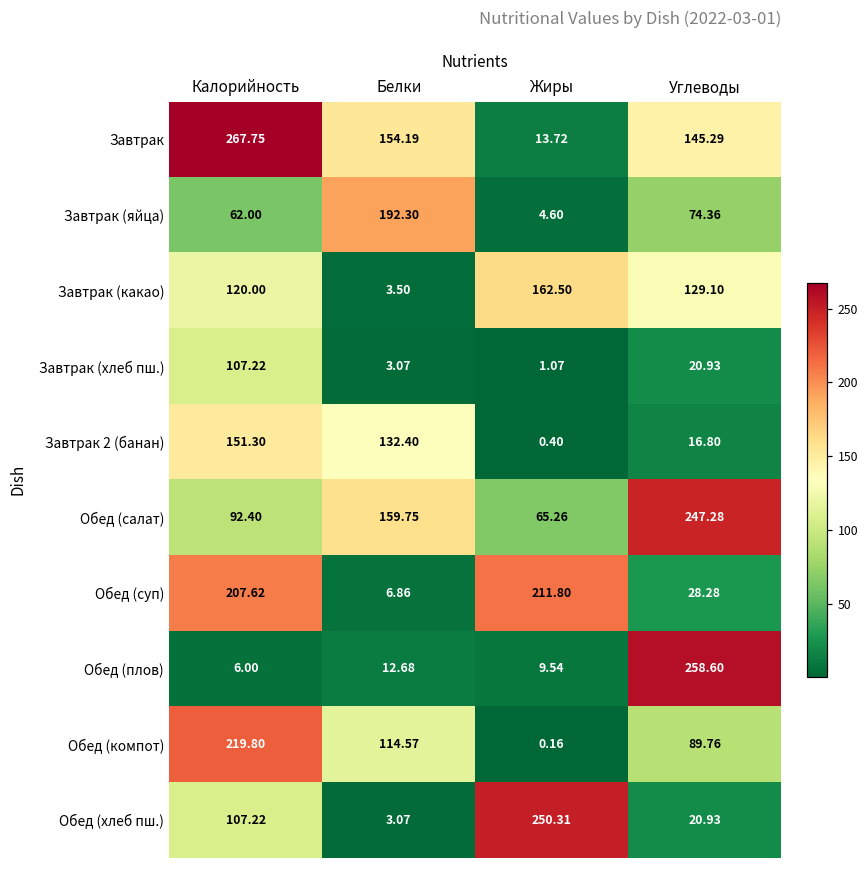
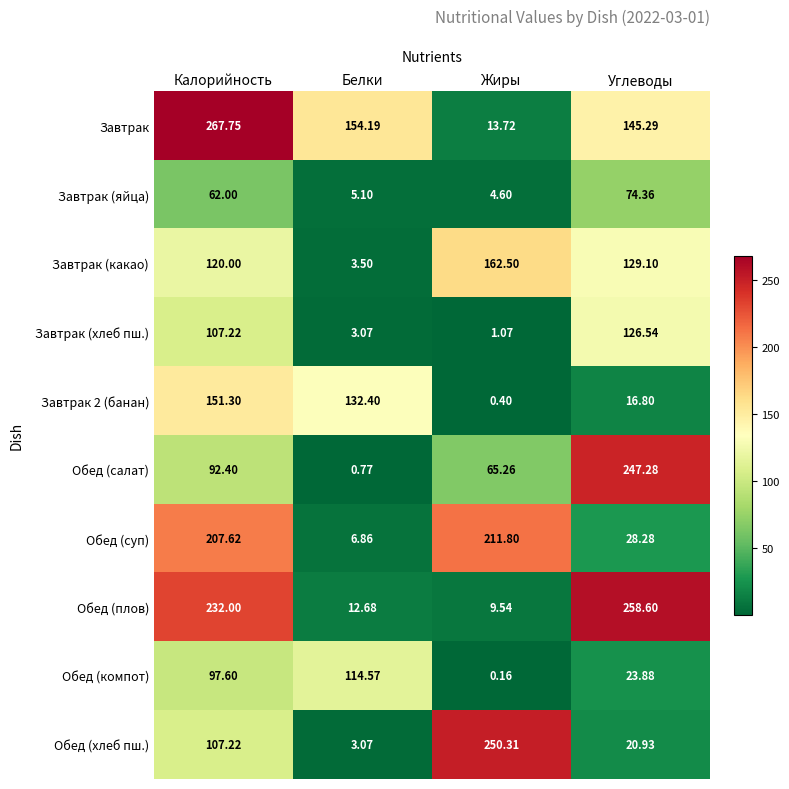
  {
    "Завтрак": {
      "Калорийность": 267.75,
      "Белки": 154.19,
      "Жиры": 13.72,
      "Углеводы": 145.29
    },
    "Завтрак (яйца)": {
      "Калорийность": 62.00,
-     "Белки": 192.30,
+     "Белки": 5.10,
      "Жиры": 4.60,
      "Углеводы": 74.36
    },
    "Завтрак (какао)": {
      "Калорийность": 120.00,
      "Белки": 3.50,
      "Жиры": 162.50,
      "Углеводы": 129.10
    },
    "Завтрак (хлеб пш.)": {
      "Калорийность": 107.22,
      "Белки": 3.07,
      "Жиры": 1.07,
-     "Углеводы": 20.93
+     "Углеводы": 126.54
    },
    "Завтрак 2 (банан)": {
      "Калорийность": 151.30,
      "Белки": 132.40,
      "Жиры": 0.40,
      "Углеводы": 16.80
    },
    "Обед (салат)": {
      "Калорийность": 92.40,
-     "Белки": 159.75,
+     "Белки": 0.77,
      "Жиры": 65.26,
      "Углеводы": 247.28
    },
    "Обед (суп)": {
      "Калорийность": 207.62,
      "Белки": 6.86,
      "Жиры": 211.80,
      "Углеводы": 28.28
    },
    "Обед (плов)": {
-     "Калорийность": 6.00,
+     "Калорийность": 232.00,
      "Белки": 12.68,
      "Жиры": 9.54,
      "Углеводы": 258.60
    },
    "Обед (компот)": {
-     "Калорийность": 219.80,
+     "Калорийность": 97.60,
      "Белки": 114.57,
      "Жиры": 0.16,
-     "Углеводы": 89.76
+     "Углеводы": 23.88
    },
    "Обед (хлеб пш.)": {
      "Калорийность": 107.22,
      "Белки": 3.07,
      "Жиры": 250.31,
      "Углеводы": 20.93
    }
  }
